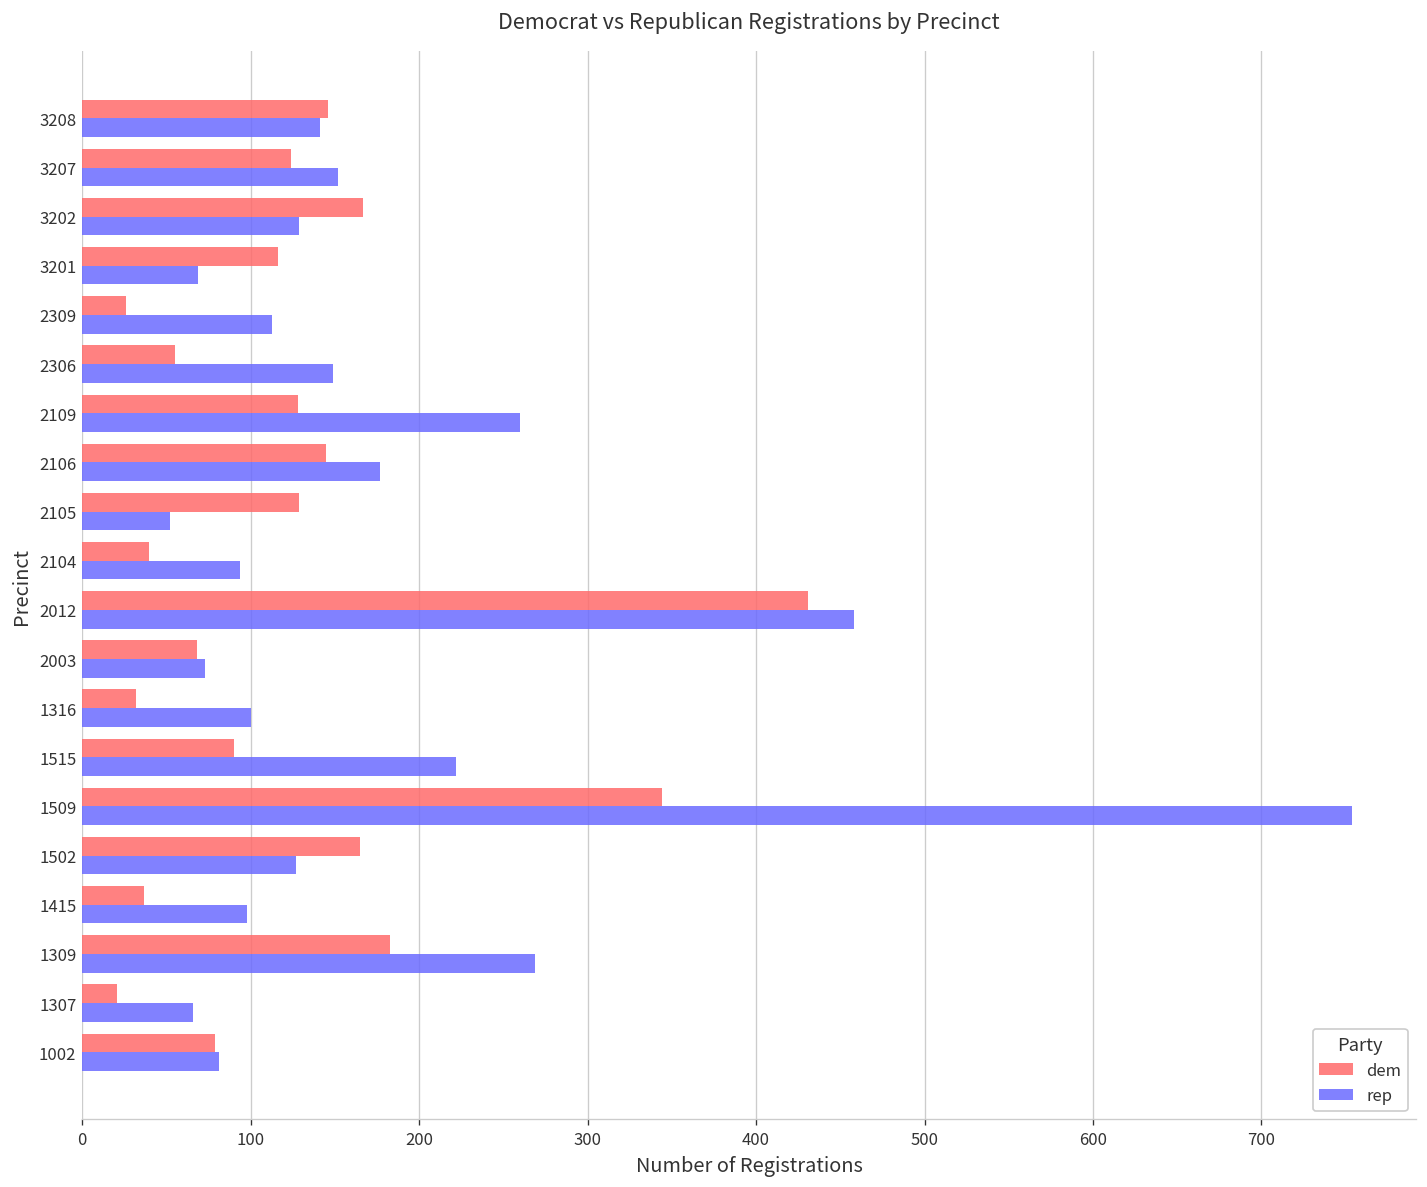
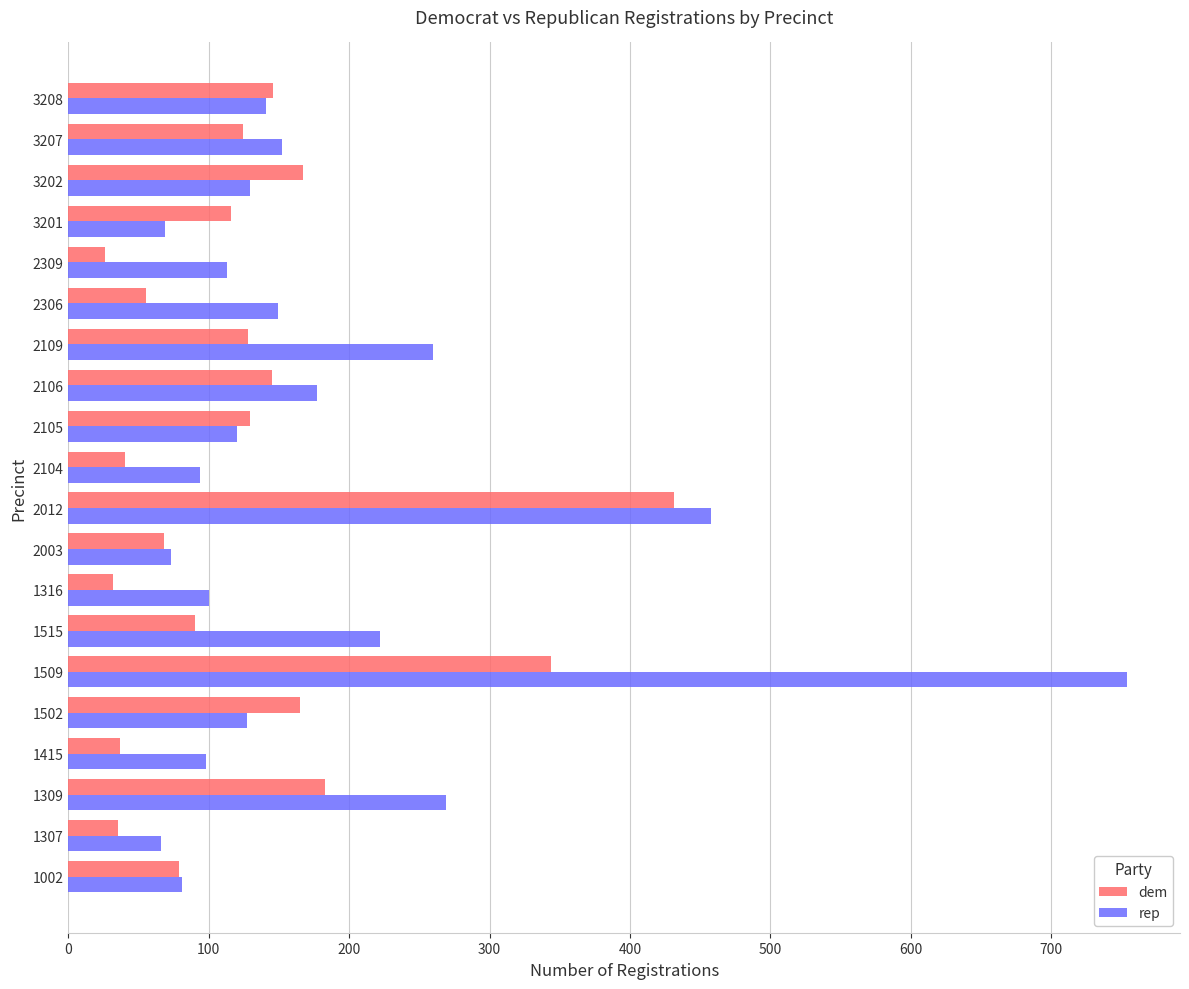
  {
    "dem": {
      "3208": 146,
      "3207": 124,
      "3202": 167,
      "3201": 116,
      "2309": 26,
      "2306": 55,
      "2109": 128,
      "2106": 145,
      "2105": 129,
      "2104": 40,
      "2012": 431,
      "2003": 68,
      "1316": 32,
      "1515": 90,
      "1509": 344,
      "1502": 165,
      "1415": 37,
      "1309": 183,
-     "1307": 21,
+     "1307": 35,
      "1002": 79
    },
    "rep": {
      "3208": 141,
      "3207": 152,
      "3202": 129,
      "3201": 69,
      "2309": 113,
      "2306": 149,
      "2109": 260,
      "2106": 177,
-     "2105": 52,
+     "2105": 120,
      "2104": 94,
      "2012": 458,
      "2003": 73,
      "1316": 100,
      "1515": 222,
      "1509": 754,
      "1502": 127,
      "1415": 98,
      "1309": 269,
      "1307": 66,
      "1002": 81
    }
  }
